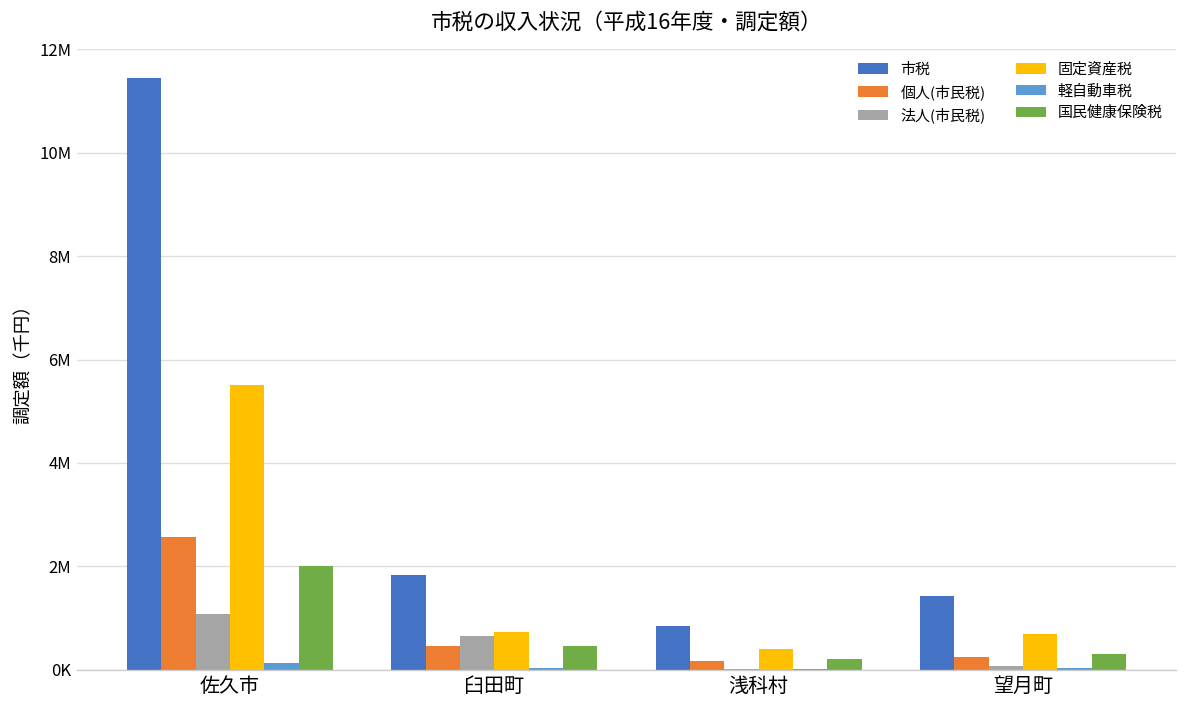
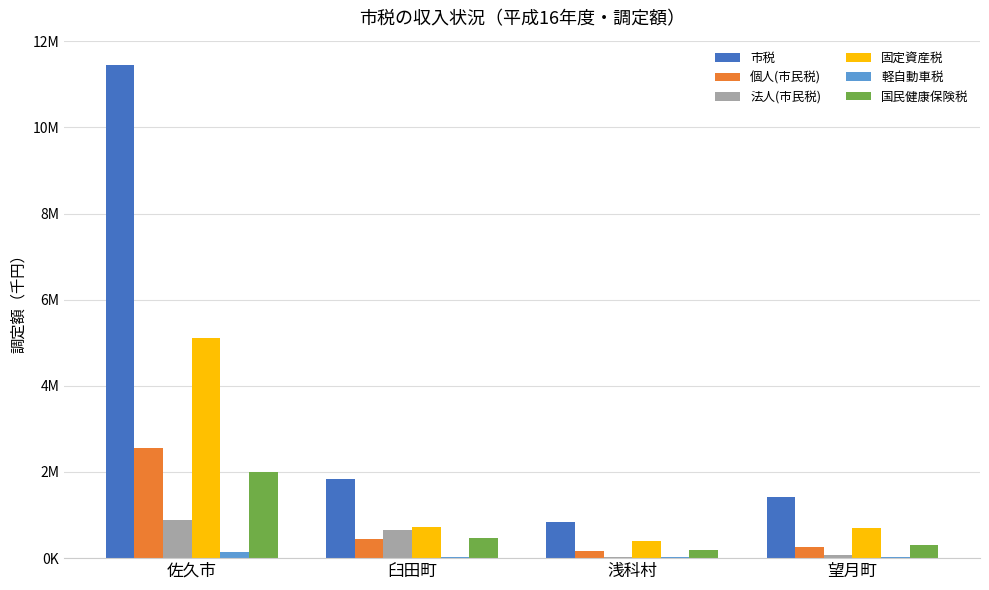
  {
    "個人(市民税)": {
      "佐久市": 2600000,
      "臼田町": 500000,
      "浅科村": 200000,
      "望月町": 200000
    },
    "法人(市民税)": {
-     "佐久市": 1100000,
+     "佐久市": 900000,
      "臼田町": 700000,
      "望月町": 100000
    },
    "固定資産税": {
-     "佐久市": 5500000,
+     "佐久市": 5100000,
      "臼田町": 700000,
      "浅科村": 400000,
      "望月町": 700000
    },
    "国民健康保険税": {
      "佐久市": 2000000,
      "臼田町": 500000,
      "浅科村": 200000,
      "望月町": 300000
    }
  }
